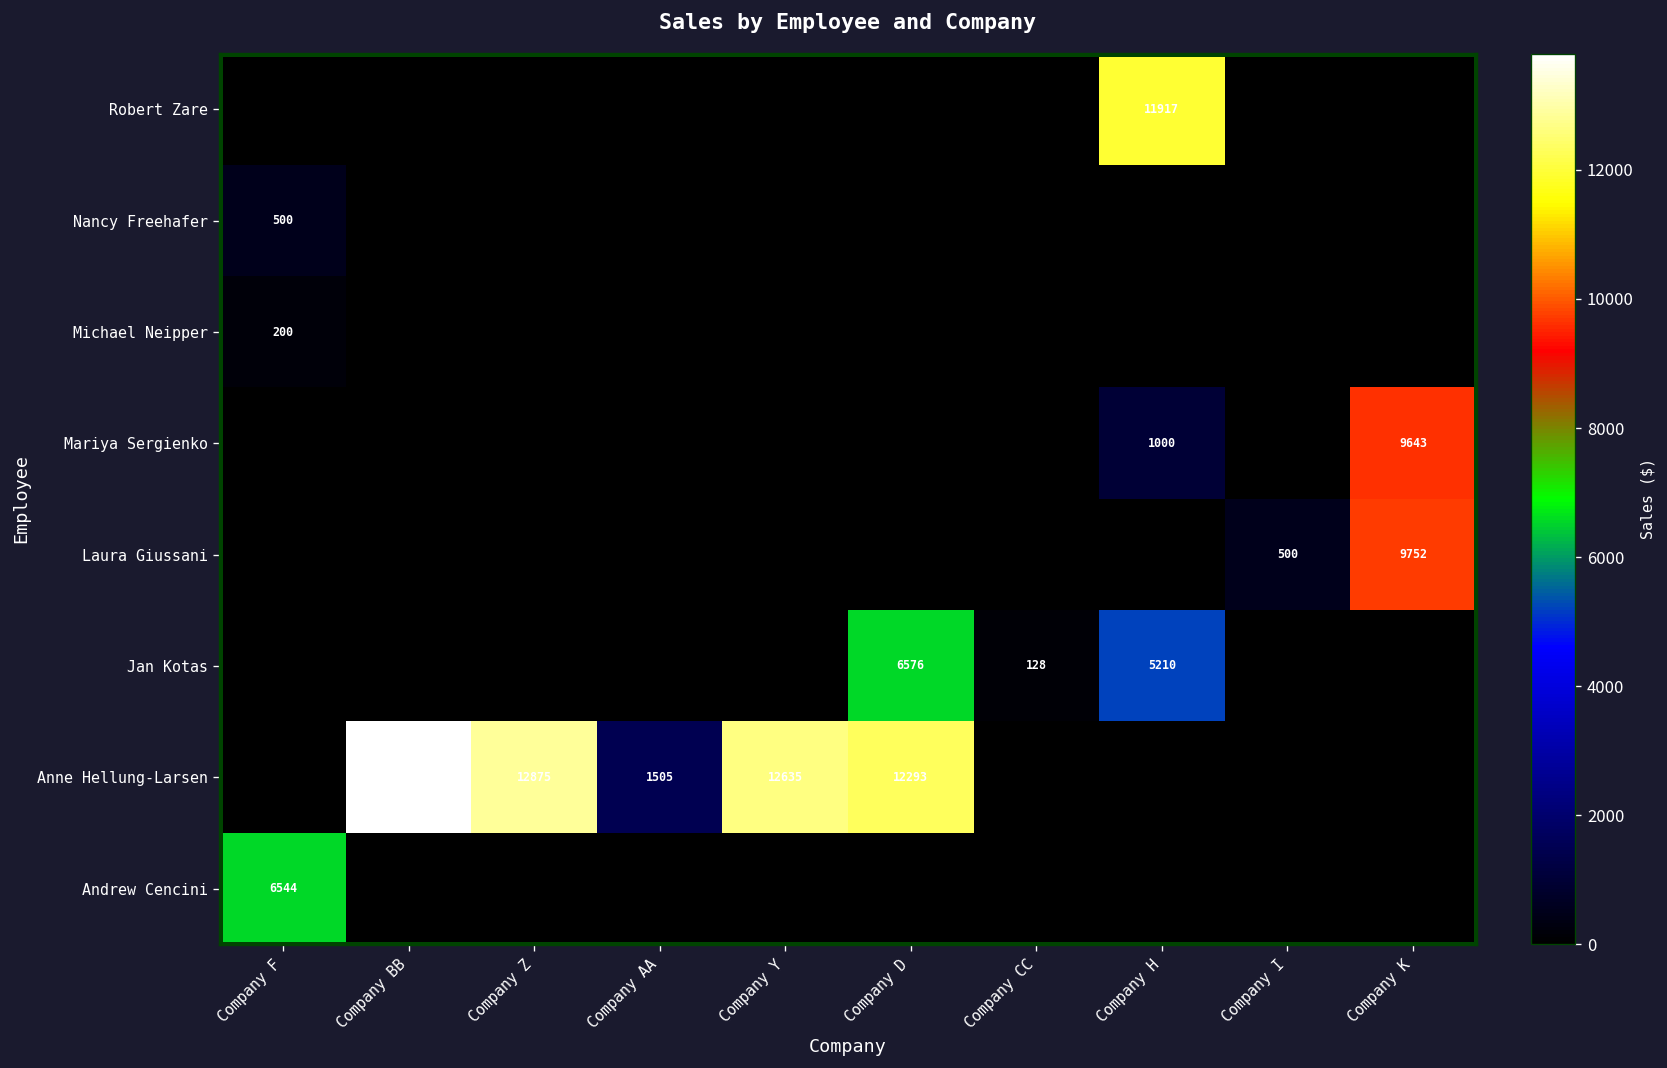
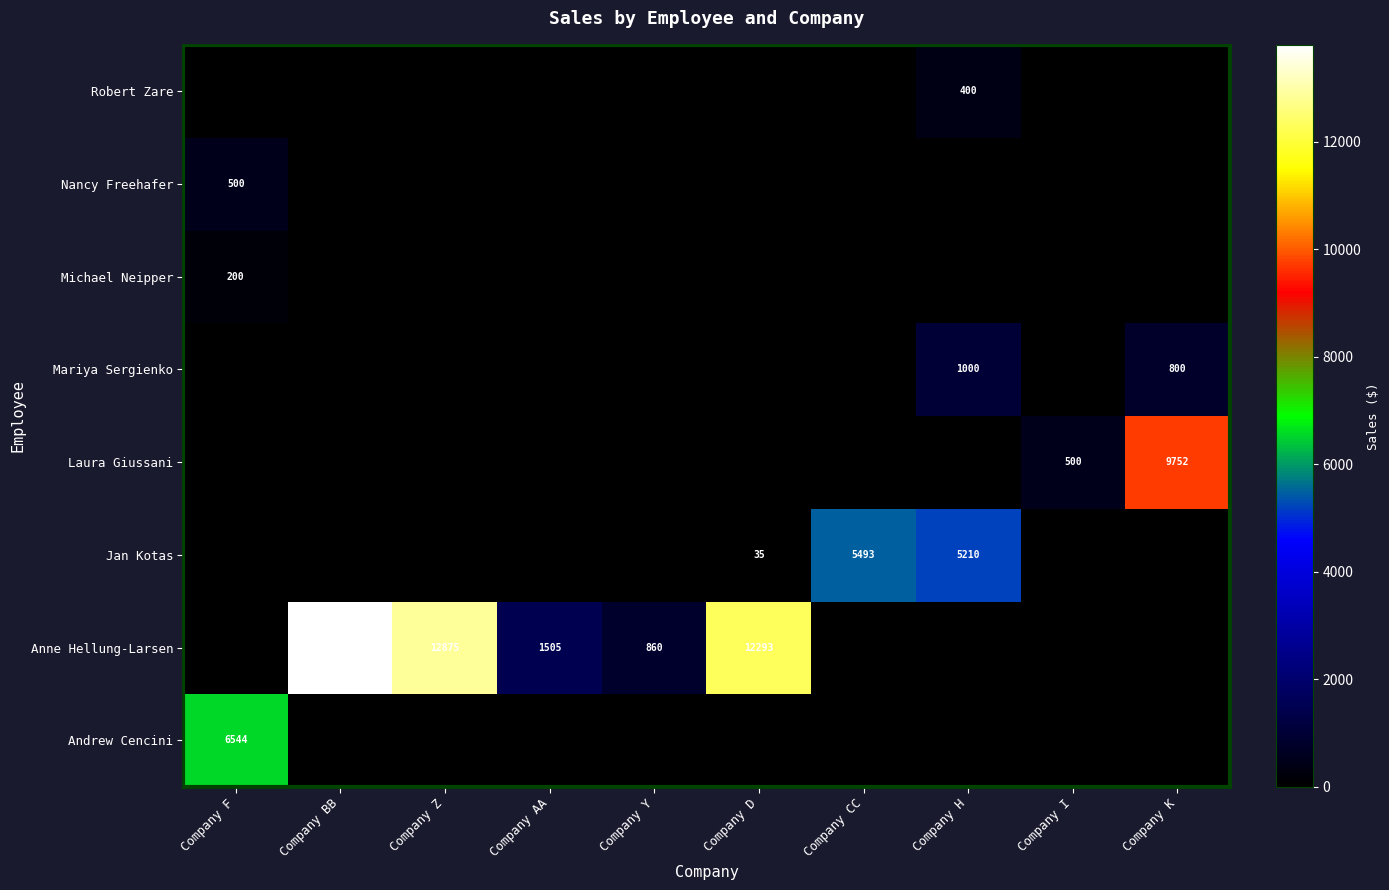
  {
    "Robert Zare": {
-     "Company H": 11917
+     "Company H": 400
    },
    "Nancy Freehafer": {
      "Company F": 500
    },
    "Michael Neipper": {
      "Company F": 200
    },
    "Mariya Sergienko": {
      "Company H": 1000,
-     "Company K": 9643
+     "Company K": 800
    },
    "Laura Giussani": {
      "Company I": 500,
      "Company K": 9752
    },
    "Jan Kotas": {
-     "Company D": 6576,
-     "Company CC": 128,
+     "Company D": 35,
+     "Company CC": 5493,
      "Company H": 5210
    },
    "Anne Hellung-Larsen": {
      "Company Z": 12875,
      "Company AA": 1505,
-     "Company Y": 12635,
+     "Company Y": 860,
      "Company D": 12293
    },
    "Andrew Cencini": {
      "Company F": 6544
    }
  }
